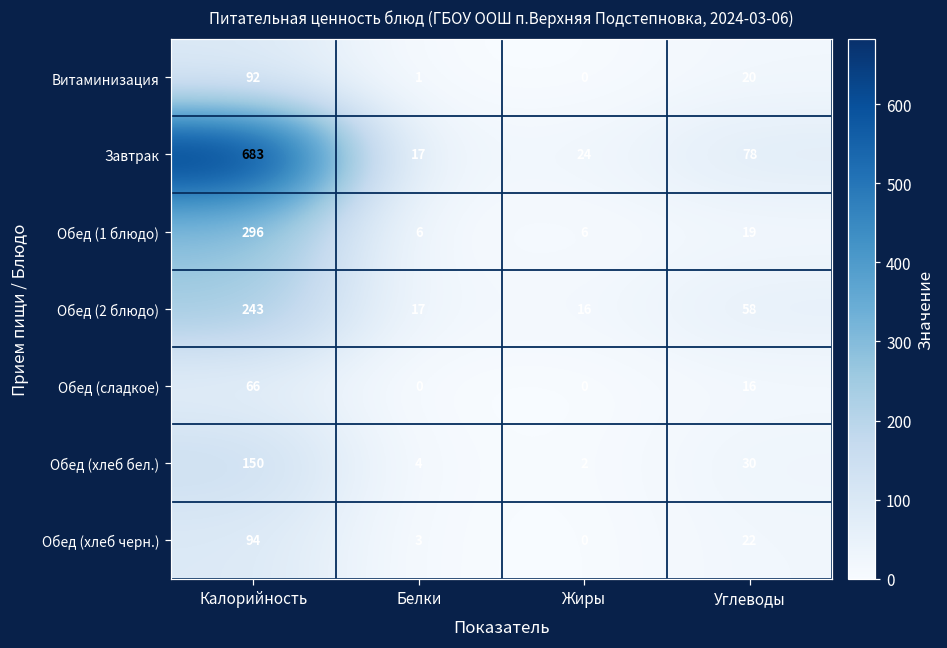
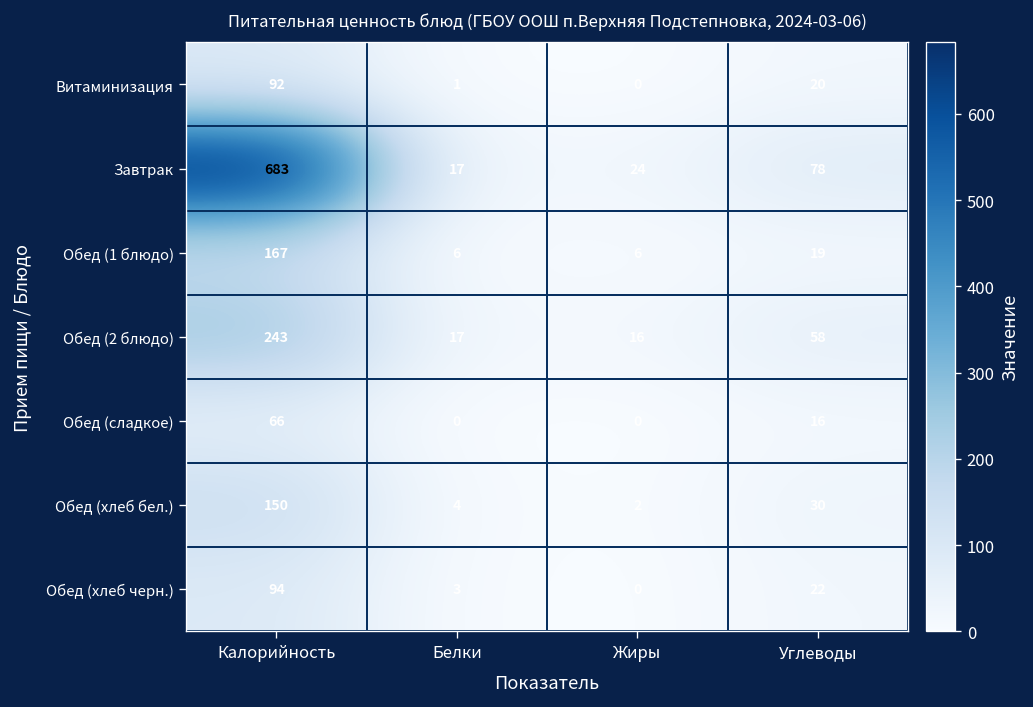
  {
    "Завтрак": {
      "Калорийность": 683
    },
    "Обед (1 блюдо)": {
-     "Калорийность": 296
+     "Калорийность": 167
    },
    "Обед (2 блюдо)": {
      "Калорийность": 243
    }
  }
